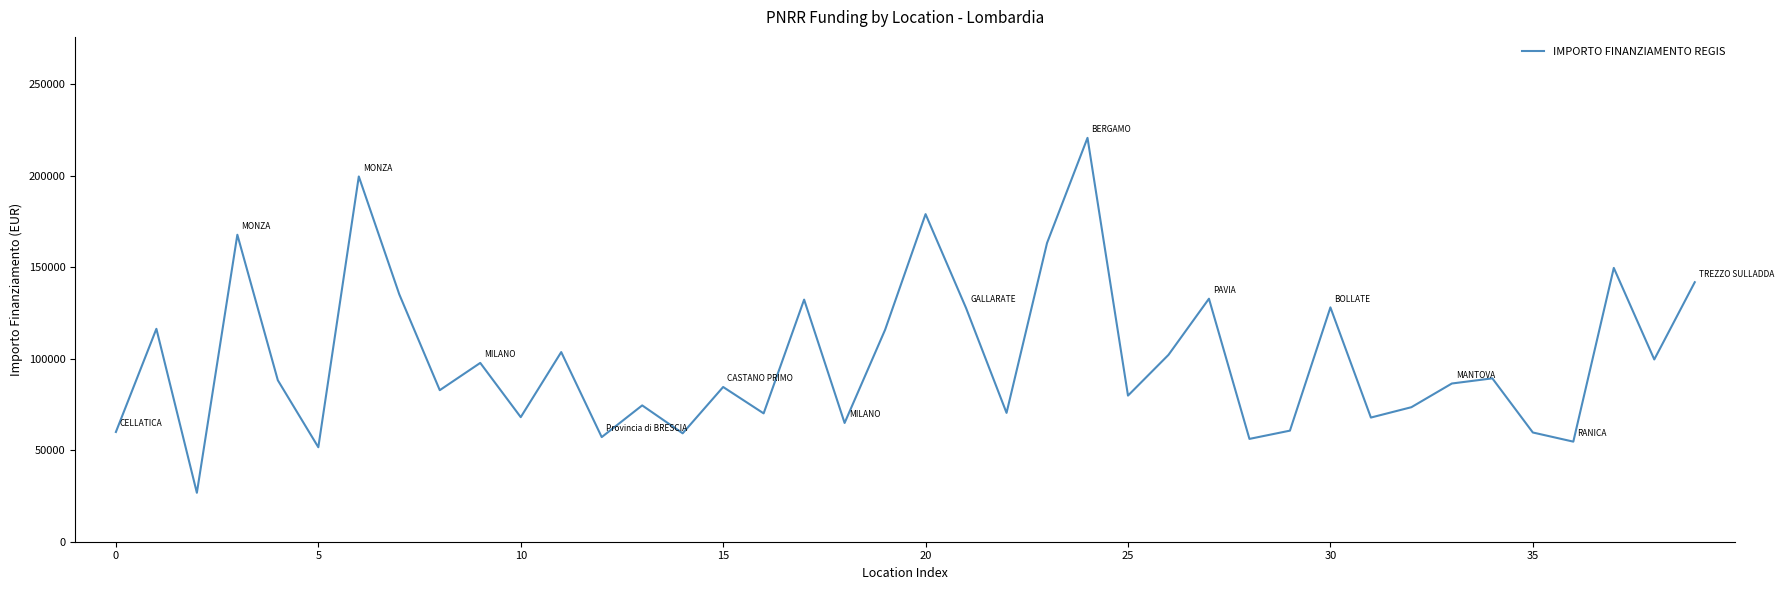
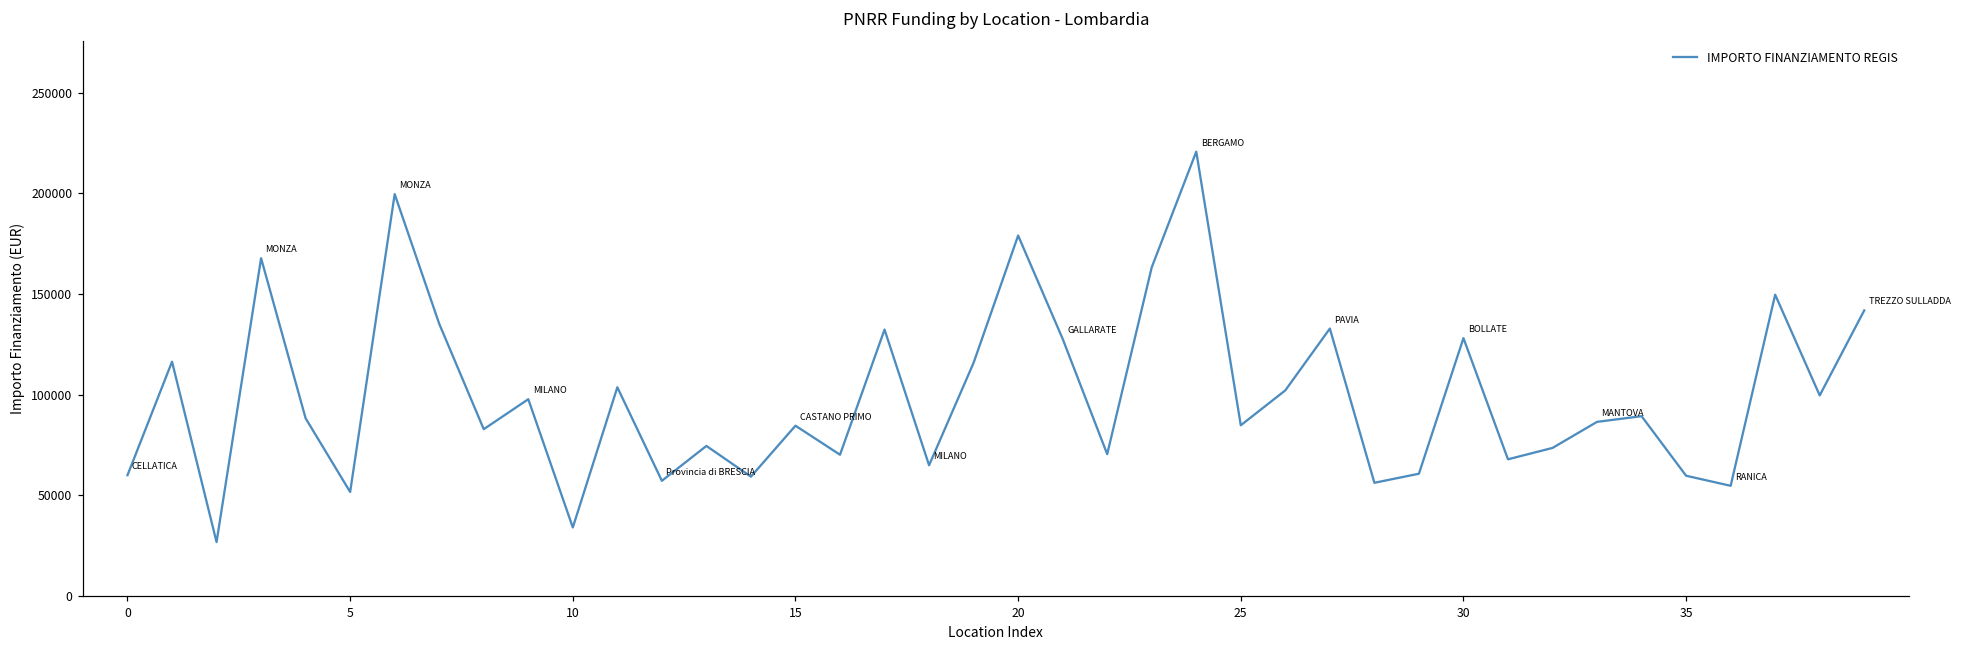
  {
    "0": 60000,
    "5": 52000,
-   "10": 68000,
+   "10": 34000,
    "15": 85000,
    "20": 179000,
-   "25": 80000,
+   "25": 85000,
    "30": 128000,
    "35": 60000
  }
